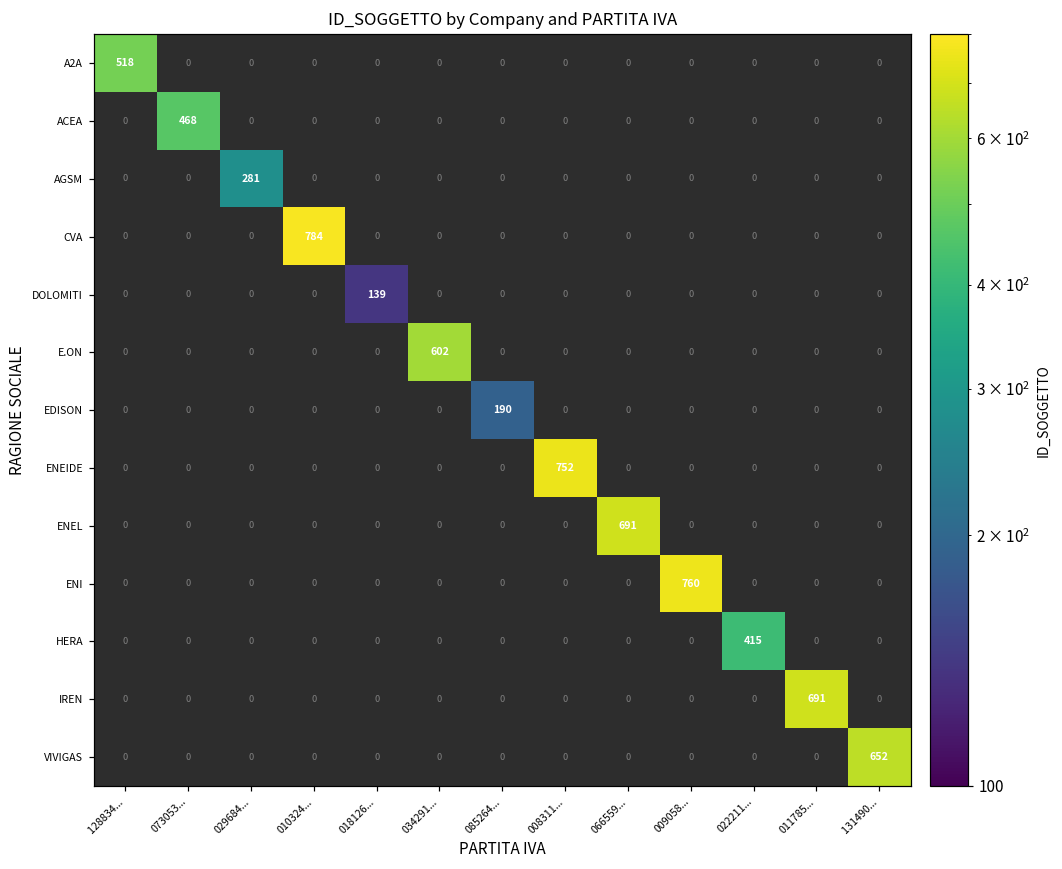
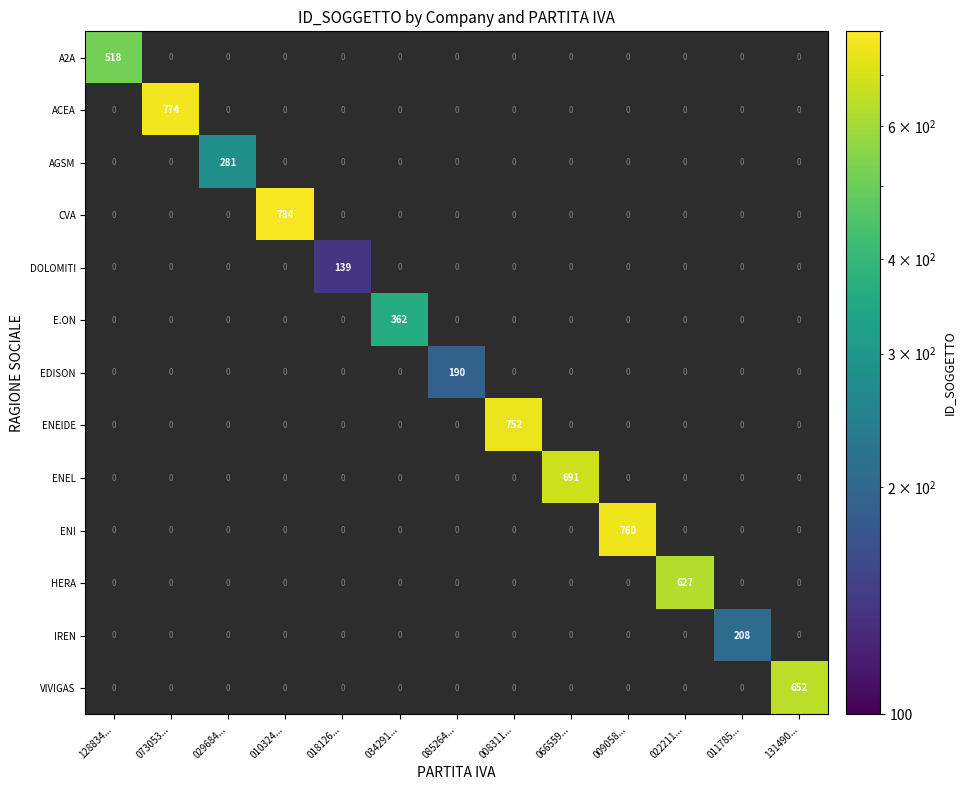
  {
    "A2A": {
      "128834...": 518
    },
    "ACEA": {
-     "073053...": 468
+     "073053...": 774
    },
    "AGSM": {
      "029684...": 281
    },
    "CVA": {
      "010324...": 784
    },
    "DOLOMITI": {
      "018126...": 139
    },
    "E.ON": {
-     "034291...": 602
+     "034291...": 362
    },
    "EDISON": {
      "085264...": 190
    },
    "ENEIDE": {
      "008311...": 752
    },
    "ENEL": {
      "066559...": 691
    },
    "ENI": {
      "009058...": 760
    },
    "HERA": {
-     "022211...": 415
+     "022211...": 627
    },
    "IREN": {
-     "011785...": 691
+     "011785...": 208
    },
    "VIVIGAS": {
      "131490...": 652
    }
  }
